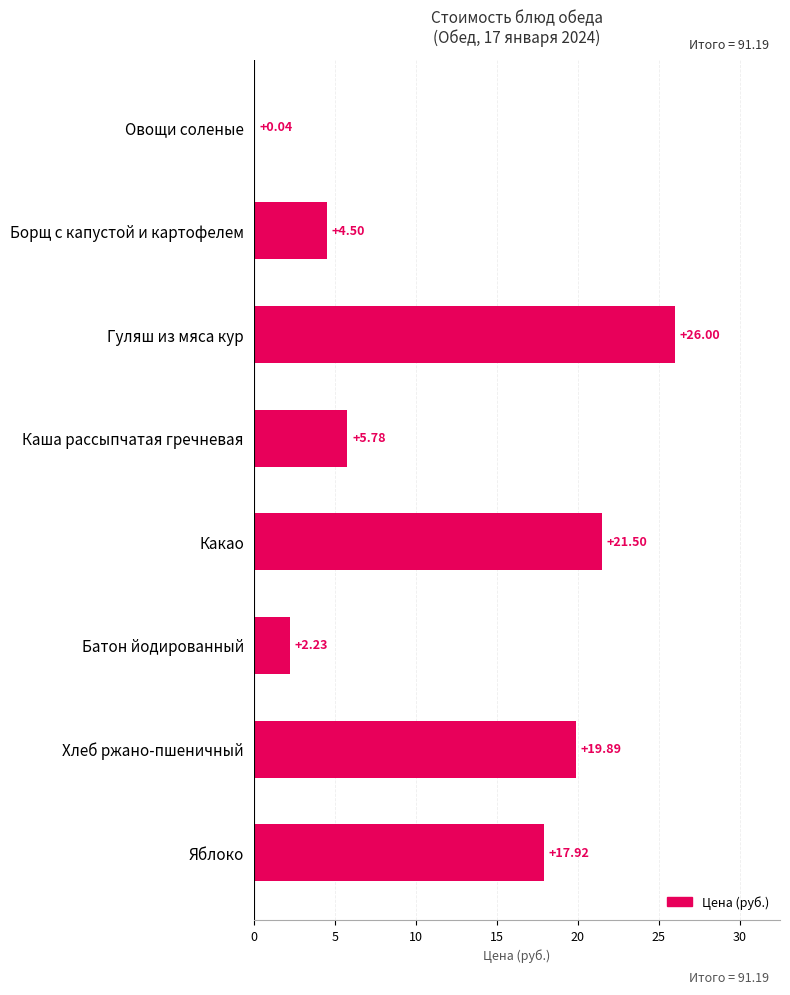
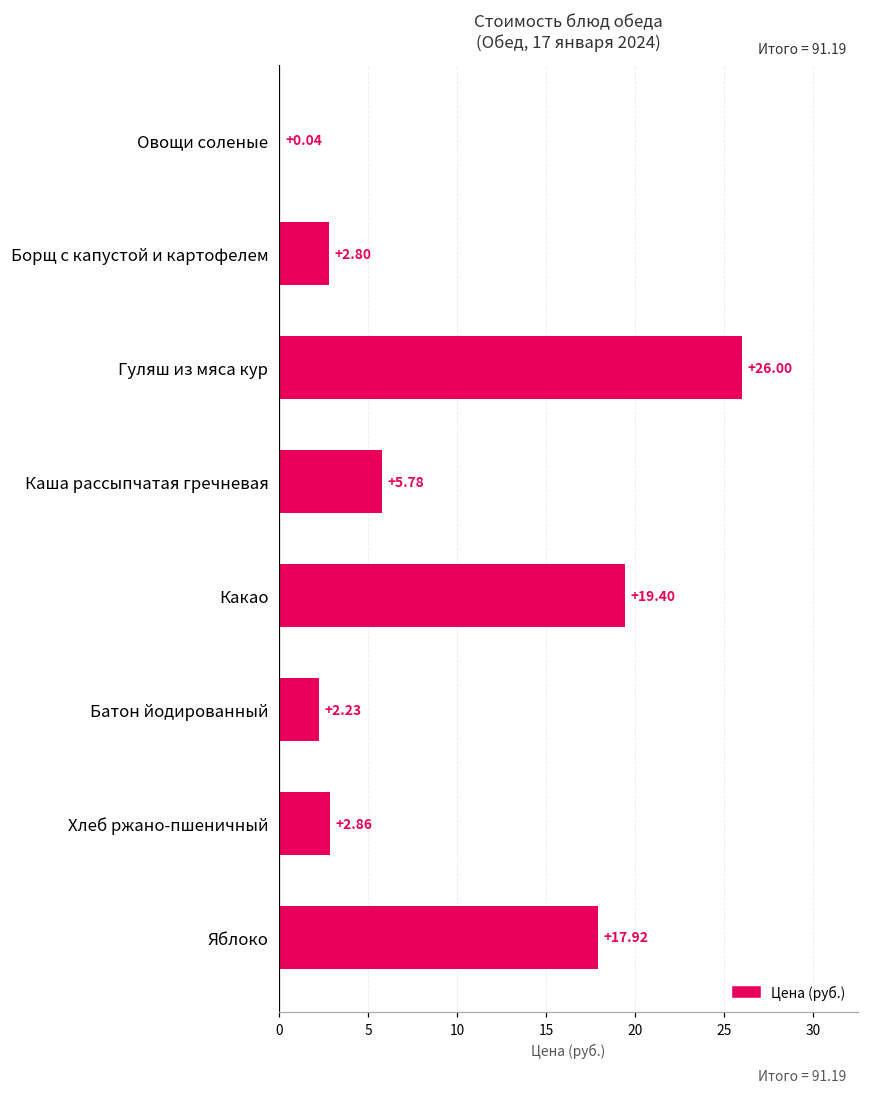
  {
    "Овощи соленые": "+0.04",
-   "Борщ с капустой и картофелем": "+4.50",
+   "Борщ с капустой и картофелем": "+2.80",
    "Гуляш из мяса кур": "+26.00",
    "Каша рассыпчатая гречневая": "+5.78",
-   "Какао": "+21.50",
+   "Какао": "+19.40",
    "Батон йодированный": "+2.23",
-   "Хлеб ржано-пшеничный": "+19.89",
+   "Хлеб ржано-пшеничный": "+2.86",
    "Яблоко": "+17.92"
  }
